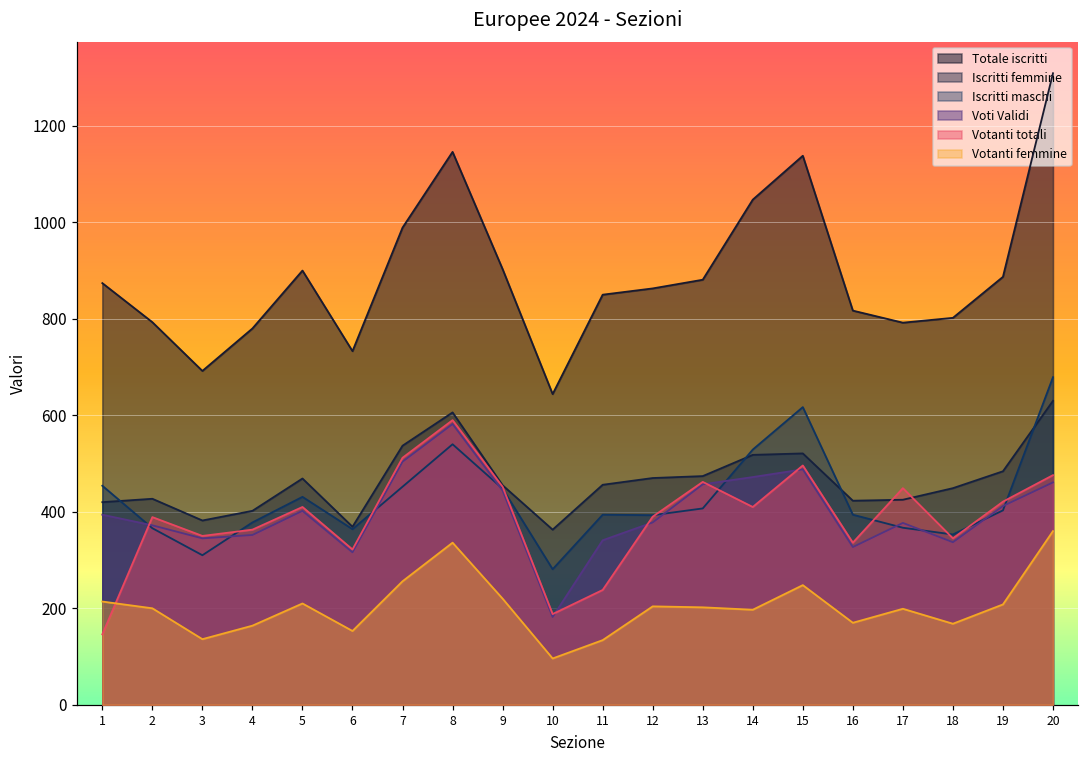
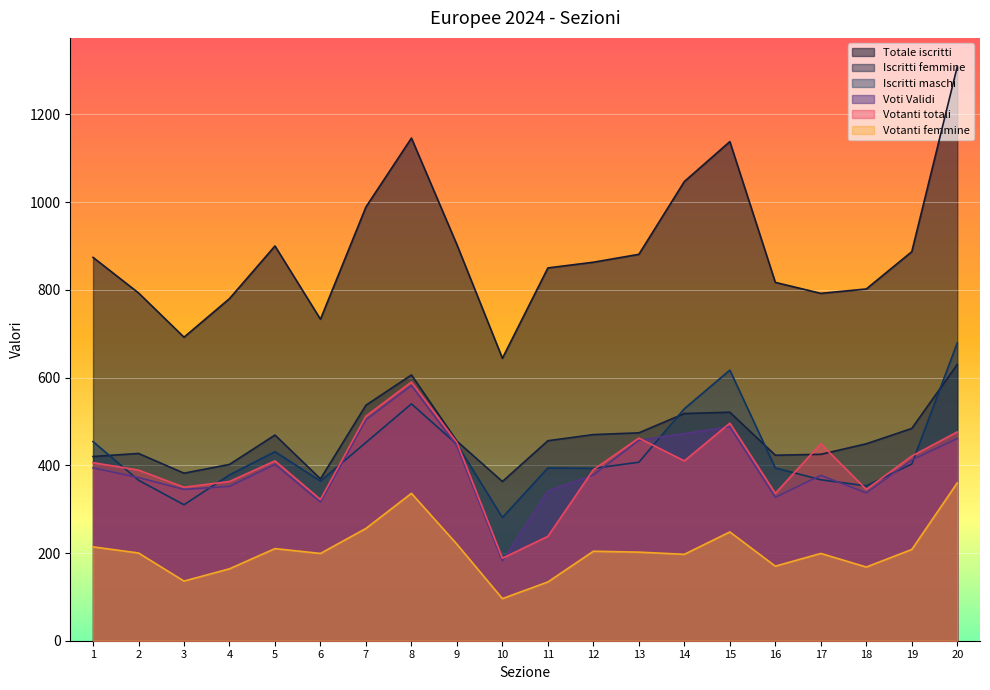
  {
    "Votanti totali": {
-     "1": 150,
+     "1": 410,
      "2": 390,
      "4": 360,
      "5": 410,
      "6": 320,
      "7": 510,
      "8": 590,
      "10": 190,
      "11": 240,
      "14": 410,
      "15": 500,
      "16": 340,
      "17": 450,
      "18": 350,
      "19": 420,
      "20": 480
    },
    "Votanti femmine": {
      "1": 210,
      "2": 200,
      "3": 140,
      "4": 160,
      "5": 210,
-     "6": 150,
+     "6": 200,
      "7": 260,
      "8": 340,
      "9": 220,
      "10": 100,
      "11": 130,
      "12": 200,
      "13": 200,
      "14": 200,
      "15": 250,
      "16": 170,
      "17": 200,
      "18": 170,
      "19": 210,
      "20": 360
    }
  }
